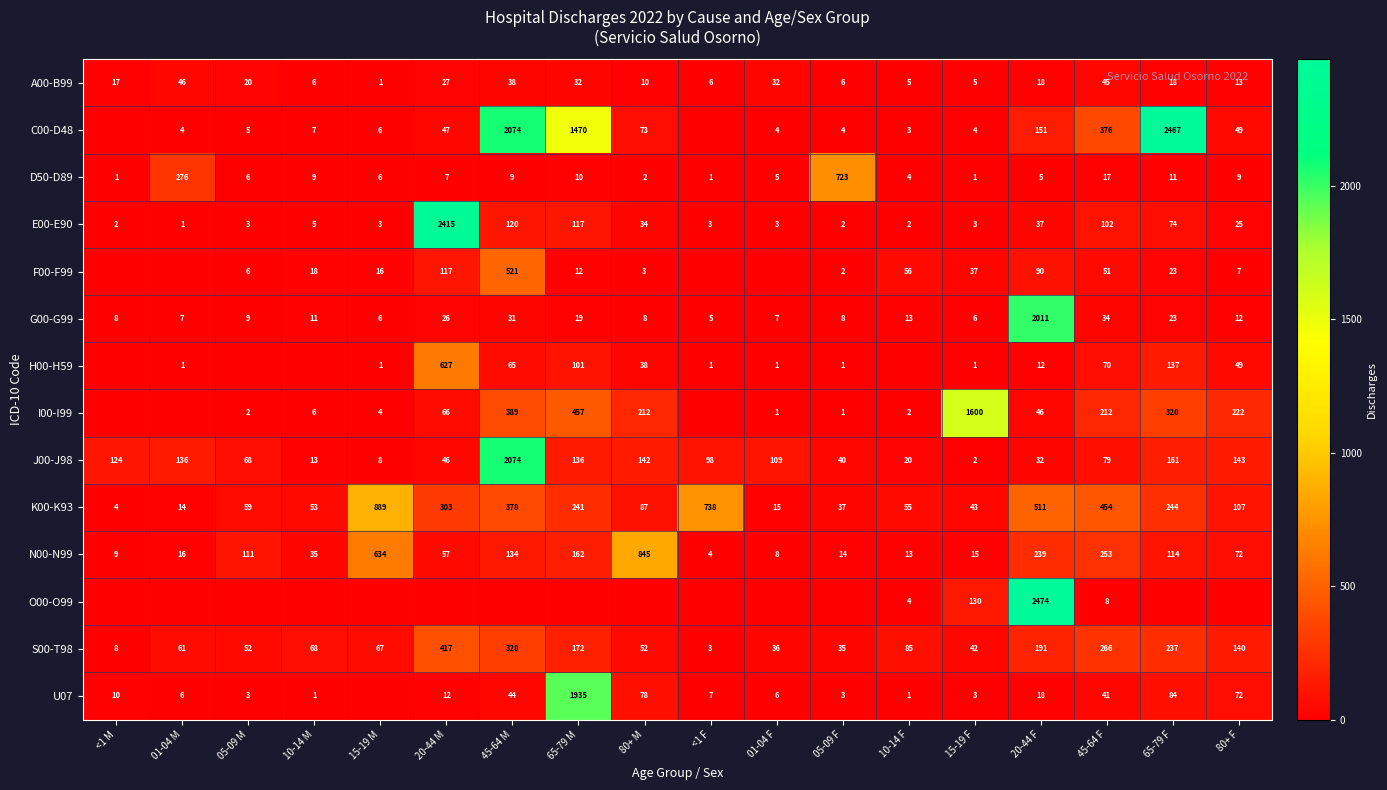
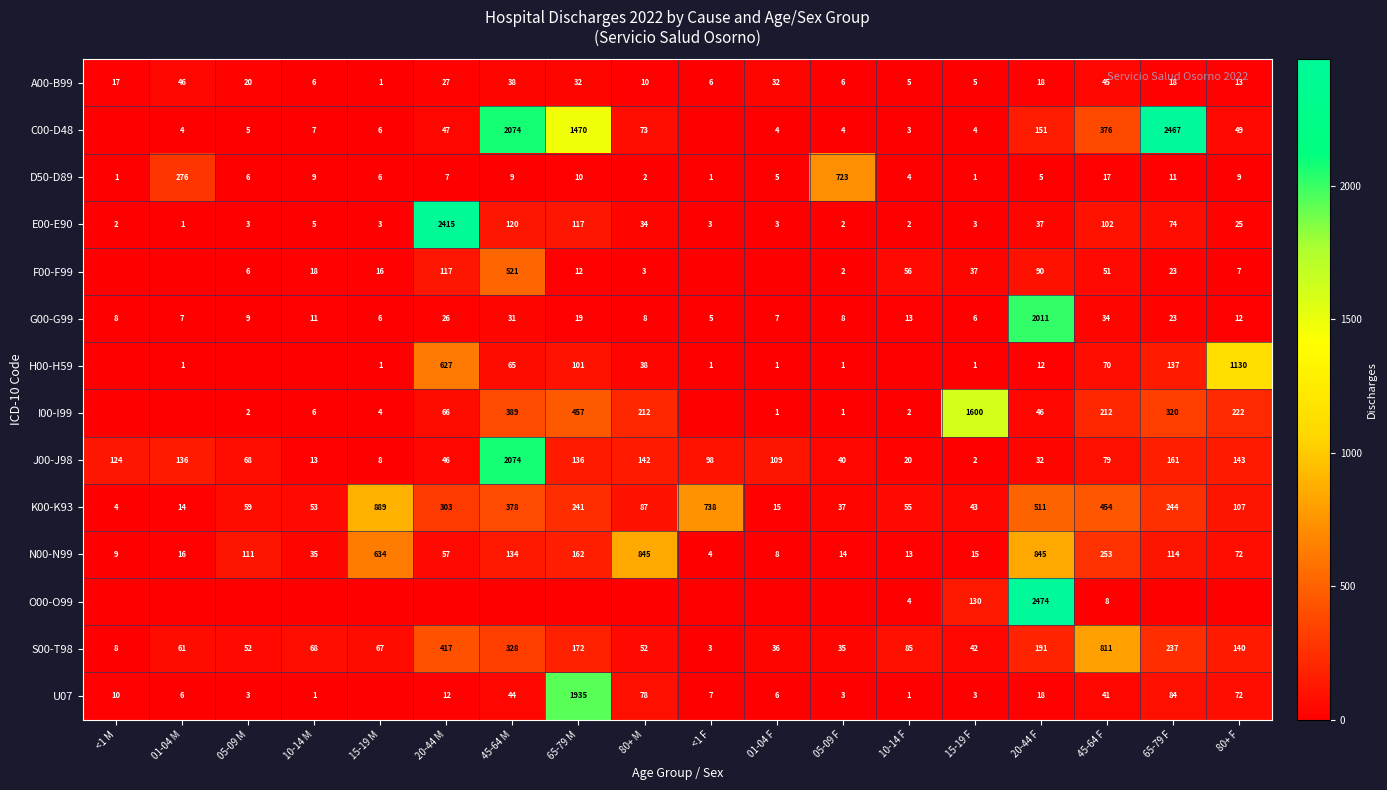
  {
    "H00-H59": {
      "01-04 M": 1,
      "15-19 M": 1,
      "20-44 M": 627,
      "45-64 M": 65,
      "65-79 M": 101,
      "80+ M": 38,
      "<1 F": 1,
      "01-04 F": 1,
      "05-09 F": 1,
      "15-19 F": 1,
      "20-44 F": 12,
      "45-64 F": 70,
      "65-79 F": 137,
-     "80+ F": 49
+     "80+ F": 1130
    },
    "N00-N99": {
      "<1 M": 9,
      "01-04 M": 16,
      "05-09 M": 111,
      "10-14 M": 35,
      "15-19 M": 634,
      "20-44 M": 57,
      "45-64 M": 134,
      "65-79 M": 162,
      "80+ M": 845,
      "<1 F": 4,
      "01-04 F": 8,
      "05-09 F": 14,
      "10-14 F": 13,
      "15-19 F": 15,
-     "20-44 F": 239,
+     "20-44 F": 845,
      "45-64 F": 253,
      "65-79 F": 114,
      "80+ F": 72
    },
    "S00-T98": {
      "<1 M": 8,
      "01-04 M": 61,
      "05-09 M": 52,
      "10-14 M": 68,
      "15-19 M": 67,
      "20-44 M": 417,
      "45-64 M": 328,
      "65-79 M": 172,
      "80+ M": 52,
      "<1 F": 3,
      "01-04 F": 36,
      "05-09 F": 35,
      "10-14 F": 85,
      "15-19 F": 42,
      "20-44 F": 191,
-     "45-64 F": 266,
+     "45-64 F": 811,
      "65-79 F": 237,
      "80+ F": 140
    }
  }
